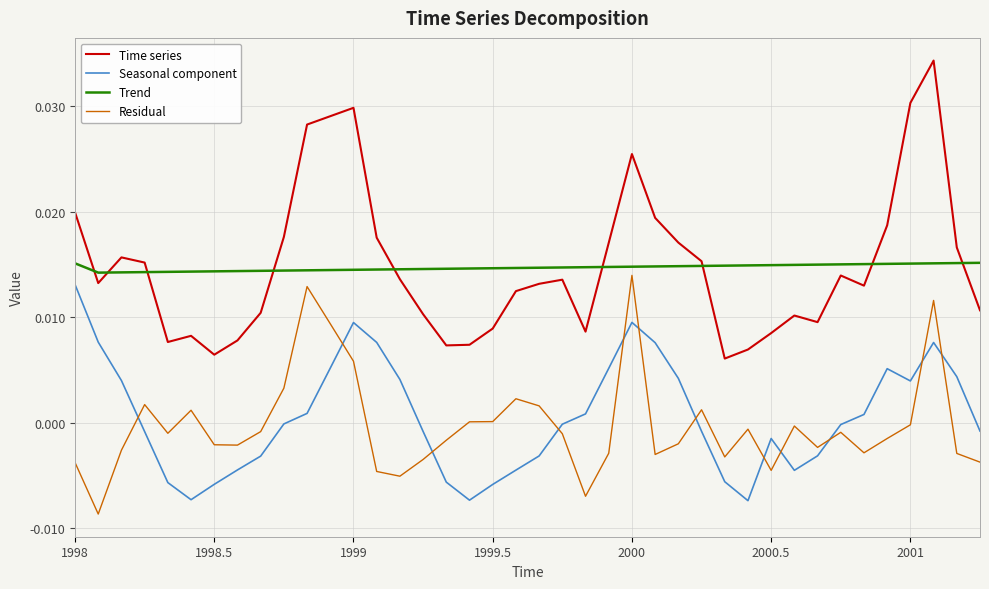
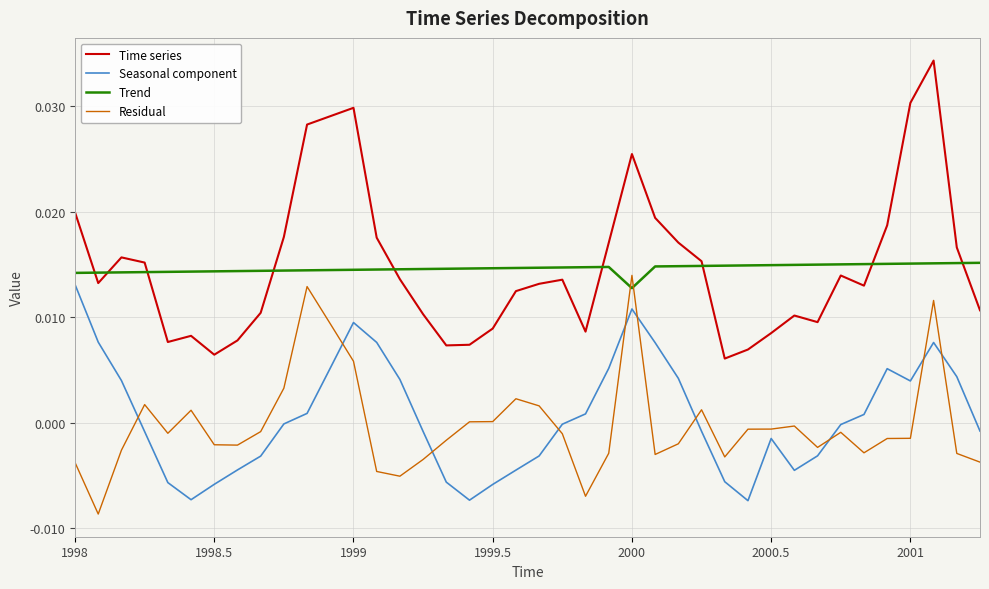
  {
    "Time series": {
      "1998": 0.0200,
      "1998.5": 0.0065,
      "1999": 0.0299,
      "1999.5": 0.0089,
      "2000": 0.0255,
      "2000.5": 0.0085,
      "2001": 0.0303
    },
    "Seasonal component": {
      "1998": 0.0131,
      "1998.5": -0.0058,
      "1999": 0.0095,
      "1999.5": -0.0058,
-     "2000": 0.0095,
+     "2000": 0.0108,
      "2000.5": -0.0015,
      "2001": 0.0040
    },
    "Trend": {
-     "1998": 0.0151,
+     "1998": 0.0142,
      "1998.5": 0.0144,
      "1999": 0.0145,
      "1999.5": 0.0147,
-     "2000": 0.0148,
+     "2000": 0.0128,
      "2000.5": 0.0150,
      "2001": 0.0151
    },
    "Residual": {
      "1998": -0.0038,
      "1998.5": -0.0021,
      "1999": 0.0058,
      "1999.5": 0.0001,
      "2000": 0.0140,
-     "2000.5": -0.0045,
-     "2001": -0.0002
+     "2000.5": -0.0006,
+     "2001": -0.0015
    }
  }
